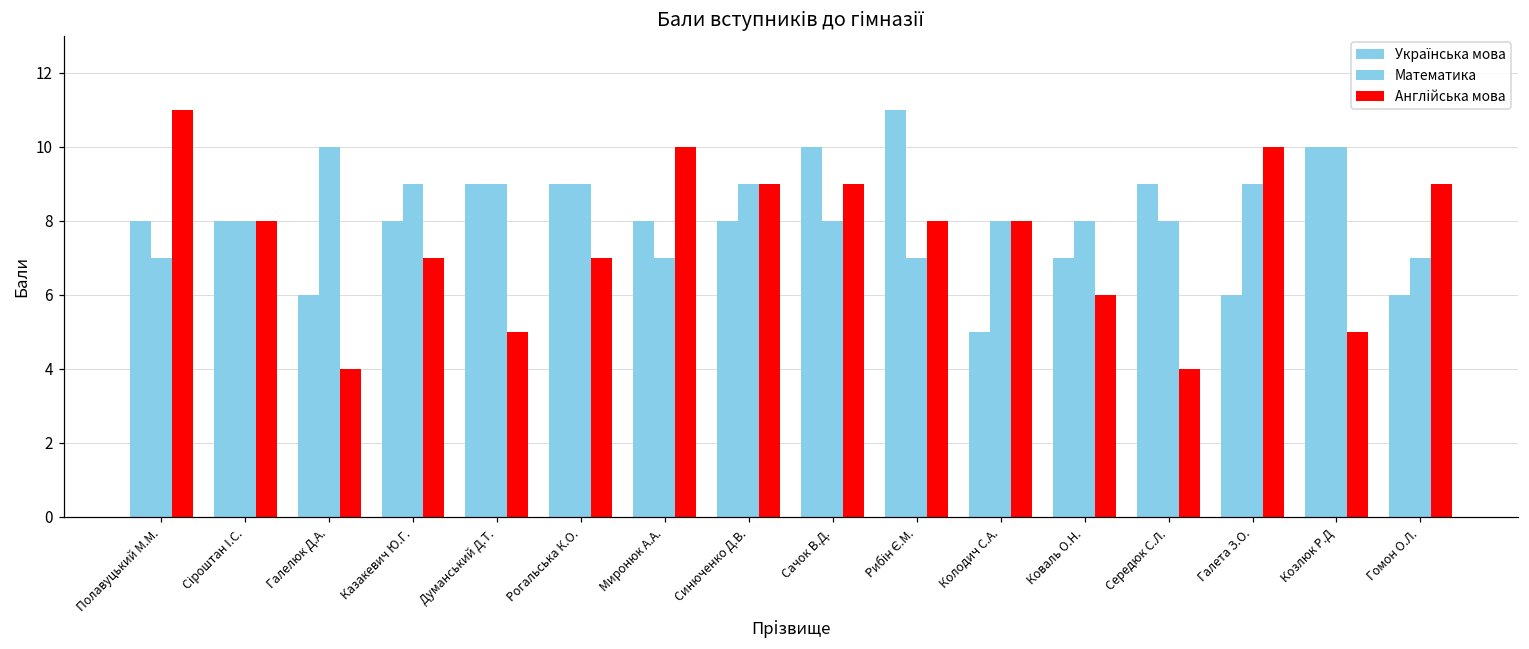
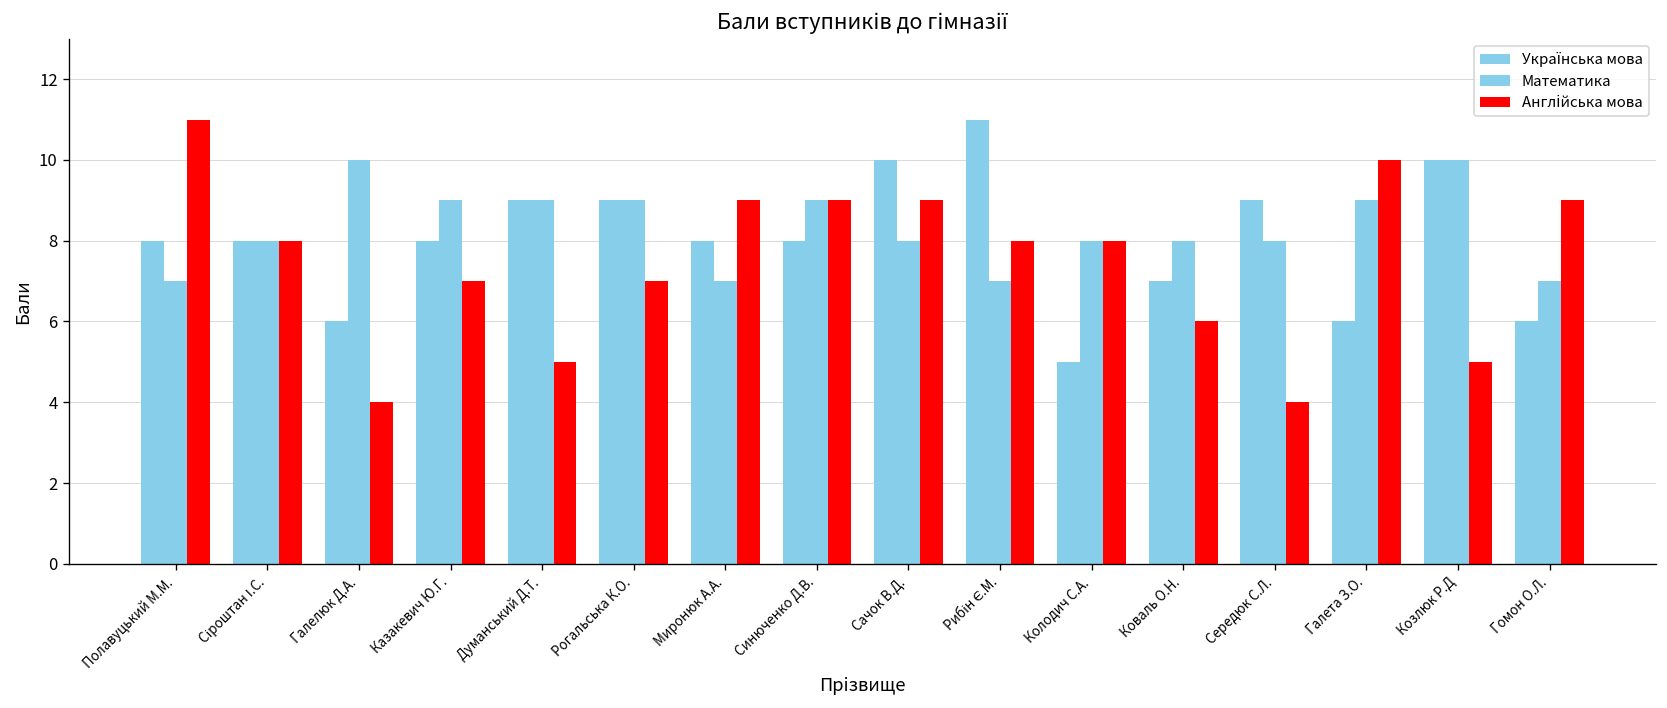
  {
    "Англійська мова": {
      "Полавуцький М.М.": 11,
      "Сіроштан І.С.": 8,
      "Галелюк Д.А.": 4,
      "Казакевич Ю.Г.": 7,
      "Думанський Д.Т.": 5,
      "Рогальська К.О.": 7,
-     "Миронюк А.А.": 10,
+     "Миронюк А.А.": 9,
      "Синюченко Д.В.": 9,
      "Сачок В.Д.": 9,
      "Рибін Є.М.": 8,
      "Колодич С.А.": 8,
      "Коваль О.Н.": 6,
      "Середюк С.Л.": 4,
      "Галета З.О.": 10,
      "Козлюк Р.Д": 5,
      "Гомон О.Л.": 9
    }
  }
